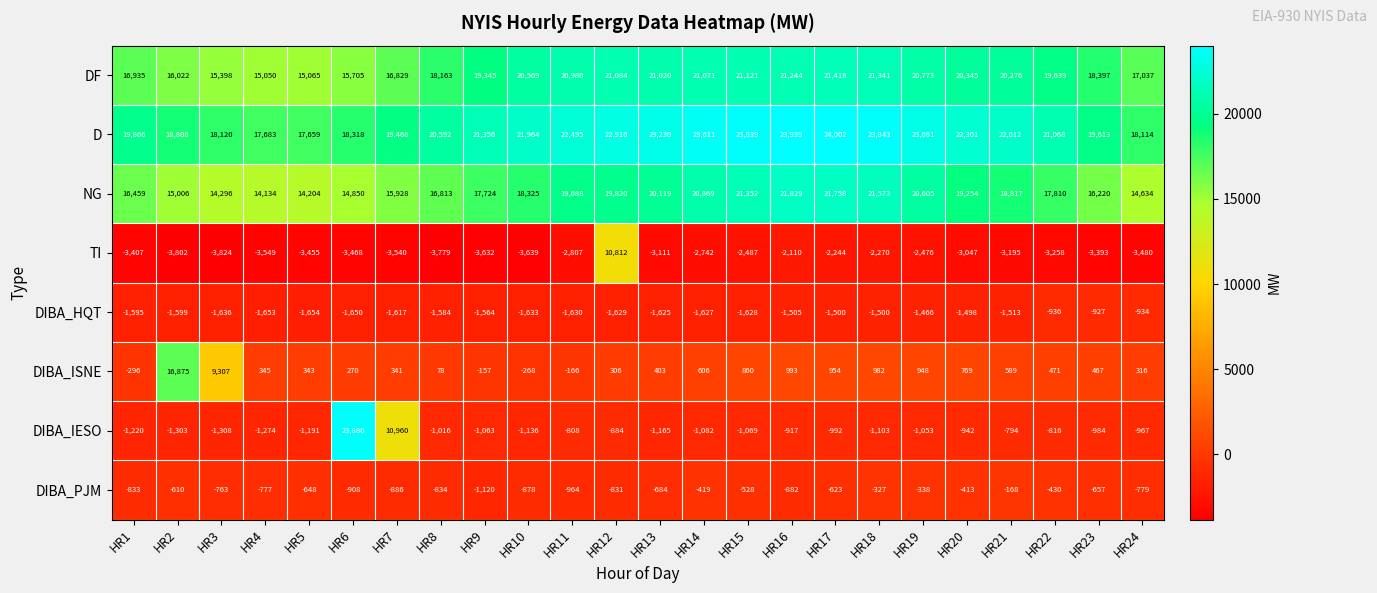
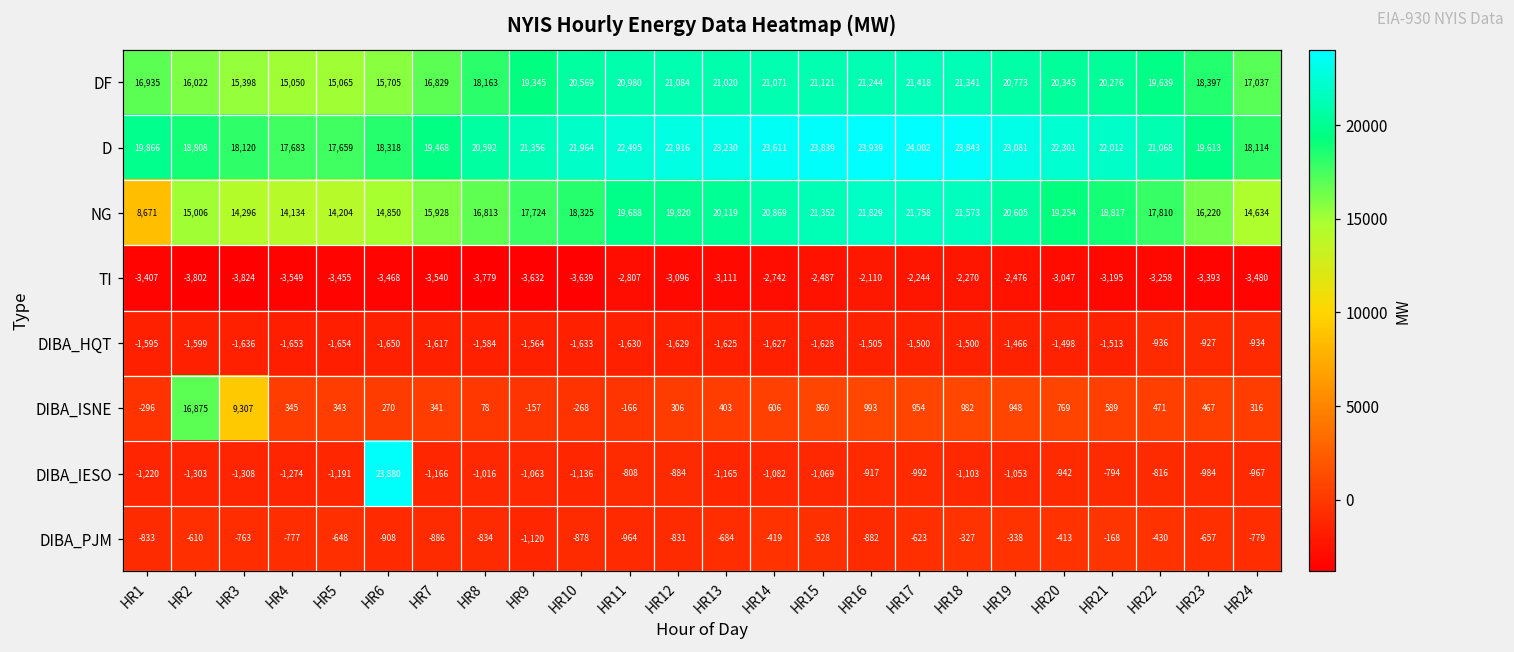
  {
    "DF": {
      "HR1": "16,935",
      "HR2": "16,022",
      "HR3": "15,398",
      "HR4": "15,050",
      "HR5": "15,065",
      "HR6": "15,705",
      "HR7": "16,829",
      "HR8": "18,163",
      "HR9": "19,345",
      "HR10": "20,569",
      "HR11": "20,980",
      "HR12": "21,084",
      "HR13": "21,020",
      "HR14": "21,071",
      "HR15": "21,121",
      "HR16": "21,244",
      "HR17": "21,418",
      "HR18": "21,341",
      "HR19": "20,773",
      "HR20": "20,345",
      "HR21": "20,276",
      "HR22": "19,639",
      "HR23": "18,397",
      "HR24": "17,037"
    },
    "D": {
      "HR1": "19,866",
      "HR2": "18,808",
      "HR3": "18,120",
      "HR4": "17,683",
      "HR5": "17,659",
      "HR6": "18,318",
      "HR7": "19,468",
      "HR8": "20,592",
      "HR9": "21,356",
      "HR10": "21,964",
      "HR11": "22,495",
      "HR12": "22,916",
      "HR13": "23,230",
      "HR14": "23,611",
      "HR15": "23,839",
      "HR16": "23,939",
      "HR17": "24,002",
      "HR18": "23,843",
      "HR19": "23,081",
      "HR20": "22,301",
      "HR21": "22,012",
      "HR22": "21,068",
      "HR23": "19,613",
      "HR24": "18,114"
    },
    "NG": {
-     "HR1": "16,459",
+     "HR1": "8,671",
      "HR2": "15,006",
      "HR3": "14,296",
      "HR4": "14,134",
      "HR5": "14,204",
      "HR6": "14,850",
      "HR7": "15,928",
      "HR8": "16,813",
      "HR9": "17,724",
      "HR10": "18,325",
      "HR11": "19,688",
      "HR12": "19,820",
      "HR13": "20,119",
      "HR14": "20,869",
      "HR15": "21,352",
      "HR16": "21,829",
      "HR17": "21,758",
      "HR18": "21,573",
      "HR19": "20,605",
      "HR20": "19,254",
      "HR21": "18,817",
      "HR22": "17,810",
      "HR23": "16,220",
      "HR24": "14,634"
    },
    "TI": {
      "HR1": "-3,407",
      "HR2": "-3,802",
      "HR3": "-3,824",
      "HR4": "-3,549",
      "HR5": "-3,455",
      "HR6": "-3,468",
      "HR7": "-3,540",
      "HR8": "-3,779",
      "HR9": "-3,632",
      "HR10": "-3,639",
      "HR11": "-2,807",
-     "HR12": "10,812",
+     "HR12": "-3,096",
      "HR13": "-3,111",
      "HR14": "-2,742",
      "HR15": "-2,487",
      "HR16": "-2,110",
      "HR17": "-2,244",
      "HR18": "-2,270",
      "HR19": "-2,476",
      "HR20": "-3,047",
      "HR21": "-3,195",
      "HR22": "-3,258",
      "HR23": "-3,393",
      "HR24": "-3,480"
    },
    "DIBA_HQT": {
      "HR1": "-1,595",
      "HR2": "-1,599",
      "HR3": "-1,636",
      "HR4": "-1,653",
      "HR5": "-1,654",
      "HR6": "-1,650",
      "HR7": "-1,617",
      "HR8": "-1,584",
      "HR9": "-1,564",
      "HR10": "-1,633",
      "HR11": "-1,630",
      "HR12": "-1,629",
      "HR13": "-1,625",
      "HR14": "-1,627",
      "HR15": "-1,628",
      "HR16": "-1,505",
      "HR17": "-1,500",
      "HR18": "-1,500",
      "HR19": "-1,466",
      "HR20": "-1,498",
      "HR21": "-1,513",
      "HR22": "-936",
      "HR23": "-927",
      "HR24": "-934"
    },
    "DIBA_ISNE": {
      "HR1": "-296",
      "HR2": "16,875",
      "HR3": "9,307",
      "HR4": "345",
      "HR5": "343",
      "HR6": "270",
      "HR7": "341",
      "HR8": "78",
      "HR9": "-157",
      "HR10": "-268",
      "HR11": "-166",
      "HR12": "306",
      "HR13": "403",
      "HR14": "606",
      "HR15": "860",
      "HR16": "993",
      "HR17": "954",
      "HR18": "982",
      "HR19": "948",
      "HR20": "769",
      "HR21": "589",
      "HR22": "471",
      "HR23": "467",
      "HR24": "316"
    },
    "DIBA_IESO": {
      "HR1": "-1,220",
      "HR2": "-1,303",
      "HR3": "-1,308",
      "HR4": "-1,274",
      "HR5": "-1,191",
      "HR6": "23,880",
-     "HR7": "10,960",
+     "HR7": "-1,166",
      "HR8": "-1,016",
      "HR9": "-1,063",
      "HR10": "-1,136",
      "HR11": "-808",
      "HR12": "-884",
      "HR13": "-1,165",
      "HR14": "-1,082",
      "HR15": "-1,069",
      "HR16": "-917",
      "HR17": "-992",
      "HR18": "-1,103",
      "HR19": "-1,053",
      "HR20": "-942",
      "HR21": "-794",
      "HR22": "-816",
      "HR23": "-984",
      "HR24": "-967"
    },
    "DIBA_PJM": {
      "HR1": "-833",
      "HR2": "-610",
      "HR3": "-763",
      "HR4": "-777",
      "HR5": "-648",
      "HR6": "-908",
      "HR7": "-886",
      "HR8": "-834",
      "HR9": "-1,120",
      "HR10": "-878",
      "HR11": "-964",
      "HR12": "-831",
      "HR13": "-684",
      "HR14": "-419",
      "HR15": "-528",
      "HR16": "-882",
      "HR17": "-623",
      "HR18": "-327",
      "HR19": "-338",
      "HR20": "-413",
      "HR21": "-168",
      "HR22": "-430",
      "HR23": "-657",
      "HR24": "-779"
    }
  }
